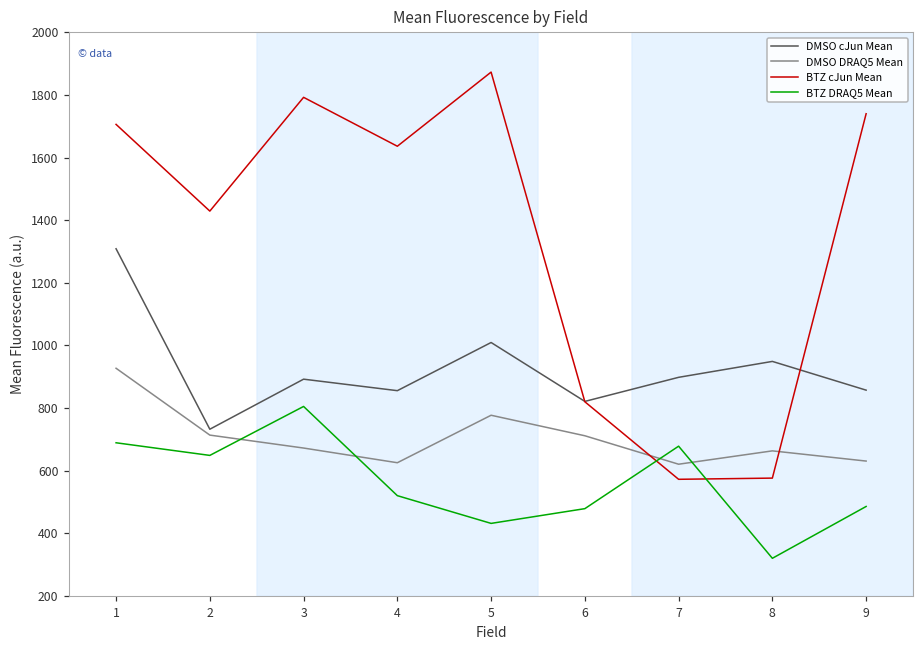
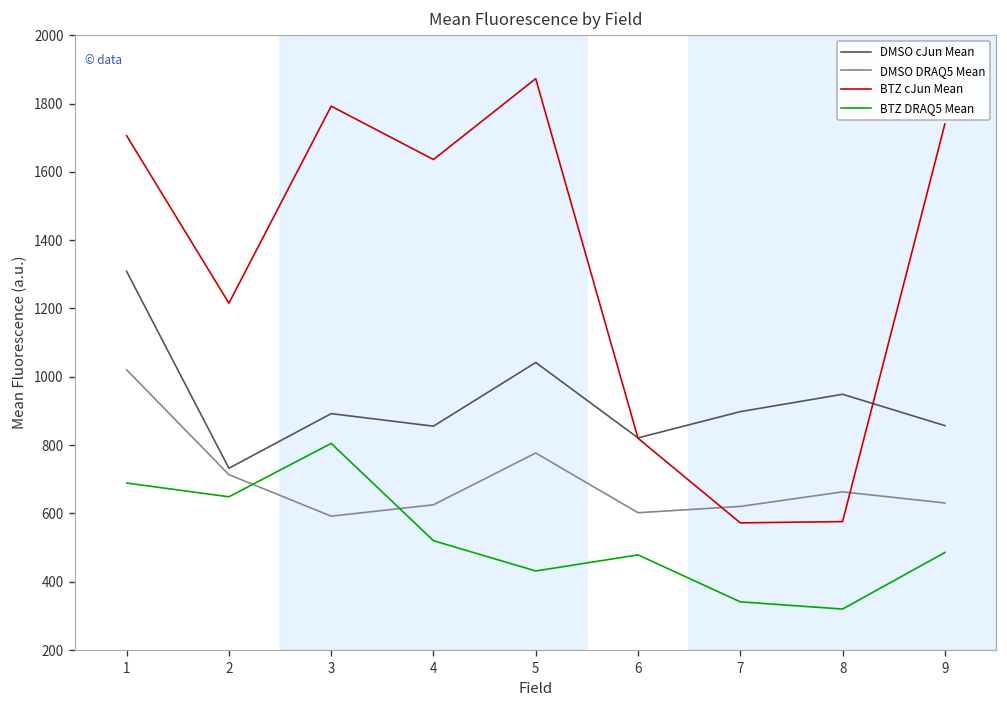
  {
    "DMSO cJun Mean": {
      "1": 1310,
      "2": 730,
      "3": 890,
      "4": 860,
-     "5": 1010,
+     "5": 1040,
      "7": 900,
      "8": 950,
      "9": 860
    },
    "DMSO DRAQ5 Mean": {
-     "1": 930,
+     "1": 1020,
      "2": 710,
-     "3": 670,
+     "3": 590,
      "4": 630,
      "5": 780,
-     "6": 710,
+     "6": 600,
      "7": 620,
      "8": 660,
      "9": 630
    },
    "BTZ cJun Mean": {
      "1": 1710,
-     "2": 1430,
+     "2": 1220,
      "3": 1790,
      "4": 1640,
      "5": 1870,
      "7": 570,
      "8": 580,
      "9": 1740
    },
    "BTZ DRAQ5 Mean": {
      "1": 690,
      "2": 650,
      "3": 810,
      "4": 520,
      "5": 430,
      "6": 480,
-     "7": 680,
+     "7": 340,
      "8": 320,
      "9": 490
    }
  }
